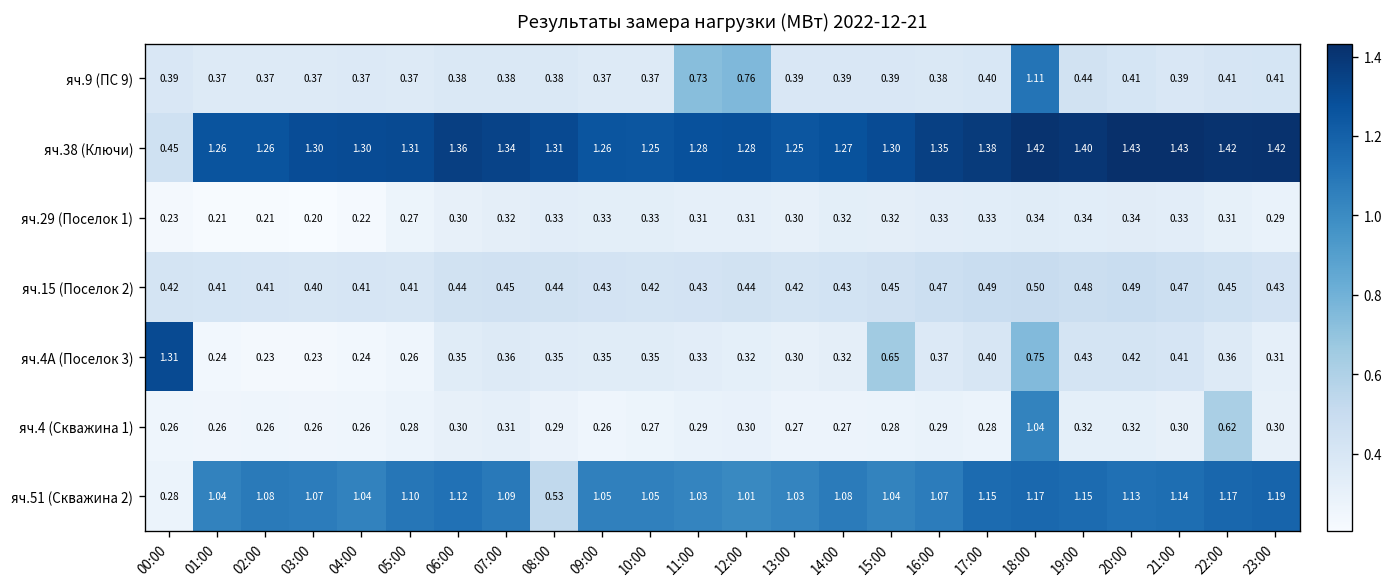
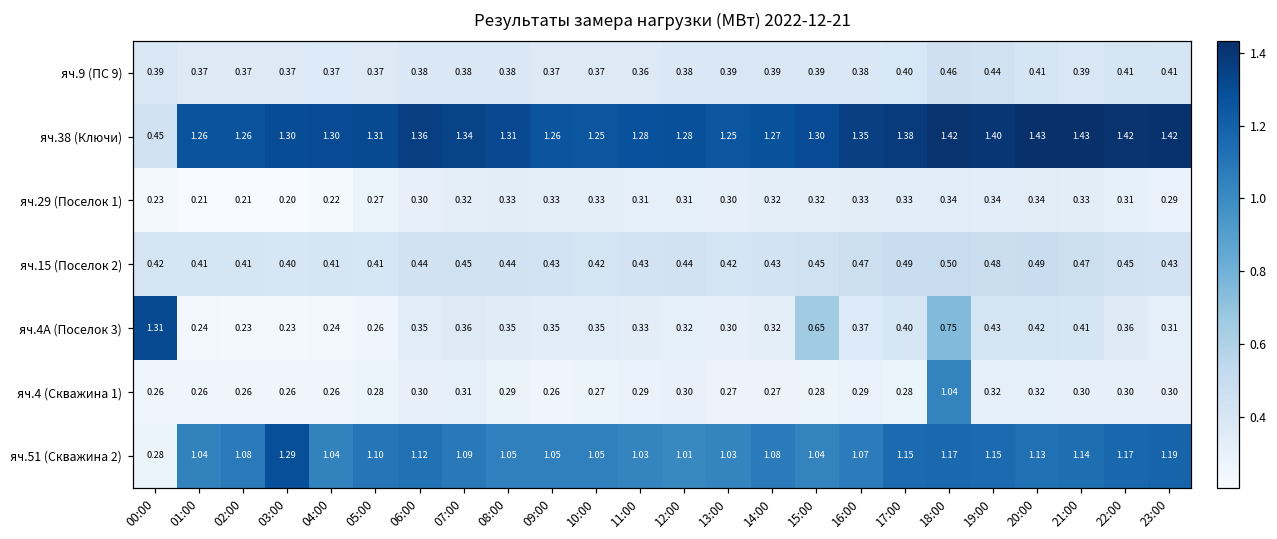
  {
    "яч.9 (ПС 9)": {
      "00:00": 0.39,
      "01:00": 0.37,
      "02:00": 0.37,
      "03:00": 0.37,
      "04:00": 0.37,
      "05:00": 0.37,
      "06:00": 0.38,
      "07:00": 0.38,
      "08:00": 0.38,
      "09:00": 0.37,
      "10:00": 0.37,
-     "11:00": 0.73,
-     "12:00": 0.76,
+     "11:00": 0.36,
+     "12:00": 0.38,
      "13:00": 0.39,
      "14:00": 0.39,
      "15:00": 0.39,
      "16:00": 0.38,
      "17:00": 0.40,
-     "18:00": 1.11,
+     "18:00": 0.46,
      "19:00": 0.44,
      "20:00": 0.41,
      "21:00": 0.39,
      "22:00": 0.41,
      "23:00": 0.41
    },
    "яч.38 (Ключи)": {
      "00:00": 0.45,
      "01:00": 1.26,
      "02:00": 1.26,
      "03:00": 1.30,
      "04:00": 1.30,
      "05:00": 1.31,
      "06:00": 1.36,
      "07:00": 1.34,
      "08:00": 1.31,
      "09:00": 1.26,
      "10:00": 1.25,
      "11:00": 1.28,
      "12:00": 1.28,
      "13:00": 1.25,
      "14:00": 1.27,
      "15:00": 1.30,
      "16:00": 1.35,
      "17:00": 1.38,
      "18:00": 1.42,
      "19:00": 1.40,
      "20:00": 1.43,
      "21:00": 1.43,
      "22:00": 1.42,
      "23:00": 1.42
    },
    "яч.29 (Поселок 1)": {
      "00:00": 0.23,
      "01:00": 0.21,
      "02:00": 0.21,
      "03:00": 0.20,
      "04:00": 0.22,
      "05:00": 0.27,
      "06:00": 0.30,
      "07:00": 0.32,
      "08:00": 0.33,
      "09:00": 0.33,
      "10:00": 0.33,
      "11:00": 0.31,
      "12:00": 0.31,
      "13:00": 0.30,
      "14:00": 0.32,
      "15:00": 0.32,
      "16:00": 0.33,
      "17:00": 0.33,
      "18:00": 0.34,
      "19:00": 0.34,
      "20:00": 0.34,
      "21:00": 0.33,
      "22:00": 0.31,
      "23:00": 0.29
    },
    "яч.15 (Поселок 2)": {
      "00:00": 0.42,
      "01:00": 0.41,
      "02:00": 0.41,
      "03:00": 0.40,
      "04:00": 0.41,
      "05:00": 0.41,
      "06:00": 0.44,
      "07:00": 0.45,
      "08:00": 0.44,
      "09:00": 0.43,
      "10:00": 0.42,
      "11:00": 0.43,
      "12:00": 0.44,
      "13:00": 0.42,
      "14:00": 0.43,
      "15:00": 0.45,
      "16:00": 0.47,
      "17:00": 0.49,
      "18:00": 0.50,
      "19:00": 0.48,
      "20:00": 0.49,
      "21:00": 0.47,
      "22:00": 0.45,
      "23:00": 0.43
    },
    "яч.4А (Поселок 3)": {
      "00:00": 1.31,
      "01:00": 0.24,
      "02:00": 0.23,
      "03:00": 0.23,
      "04:00": 0.24,
      "05:00": 0.26,
      "06:00": 0.35,
      "07:00": 0.36,
      "08:00": 0.35,
      "09:00": 0.35,
      "10:00": 0.35,
      "11:00": 0.33,
      "12:00": 0.32,
      "13:00": 0.30,
      "14:00": 0.32,
      "15:00": 0.65,
      "16:00": 0.37,
      "17:00": 0.40,
      "18:00": 0.75,
      "19:00": 0.43,
      "20:00": 0.42,
      "21:00": 0.41,
      "22:00": 0.36,
      "23:00": 0.31
    },
    "яч.4 (Скважина 1)": {
      "00:00": 0.26,
      "01:00": 0.26,
      "02:00": 0.26,
      "03:00": 0.26,
      "04:00": 0.26,
      "05:00": 0.28,
      "06:00": 0.30,
      "07:00": 0.31,
      "08:00": 0.29,
      "09:00": 0.26,
      "10:00": 0.27,
      "11:00": 0.29,
      "12:00": 0.30,
      "13:00": 0.27,
      "14:00": 0.27,
      "15:00": 0.28,
      "16:00": 0.29,
      "17:00": 0.28,
      "18:00": 1.04,
      "19:00": 0.32,
      "20:00": 0.32,
      "21:00": 0.30,
-     "22:00": 0.62,
+     "22:00": 0.30,
      "23:00": 0.30
    },
    "яч.51 (Скважина 2)": {
      "00:00": 0.28,
      "01:00": 1.04,
      "02:00": 1.08,
-     "03:00": 1.07,
+     "03:00": 1.29,
      "04:00": 1.04,
      "05:00": 1.10,
      "06:00": 1.12,
      "07:00": 1.09,
-     "08:00": 0.53,
+     "08:00": 1.05,
      "09:00": 1.05,
      "10:00": 1.05,
      "11:00": 1.03,
      "12:00": 1.01,
      "13:00": 1.03,
      "14:00": 1.08,
      "15:00": 1.04,
      "16:00": 1.07,
      "17:00": 1.15,
      "18:00": 1.17,
      "19:00": 1.15,
      "20:00": 1.13,
      "21:00": 1.14,
      "22:00": 1.17,
      "23:00": 1.19
    }
  }
